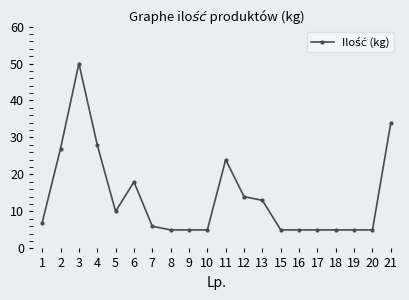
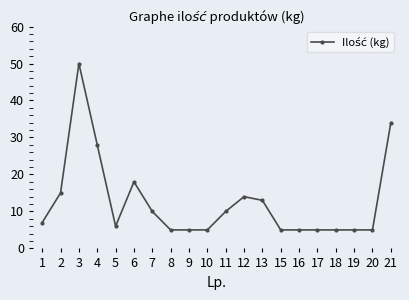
  {
    "1": 7,
-   "2": 27,
+   "2": 15,
    "3": 50,
    "4": 28,
-   "5": 10,
+   "5": 6,
    "6": 18,
-   "7": 6,
+   "7": 10,
    "8": 5,
    "9": 5,
    "10": 5,
-   "11": 24,
+   "11": 10,
    "12": 14,
    "13": 13,
    "15": 5,
    "16": 5,
    "17": 5,
    "18": 5,
    "19": 5,
    "20": 5,
    "21": 34
  }
